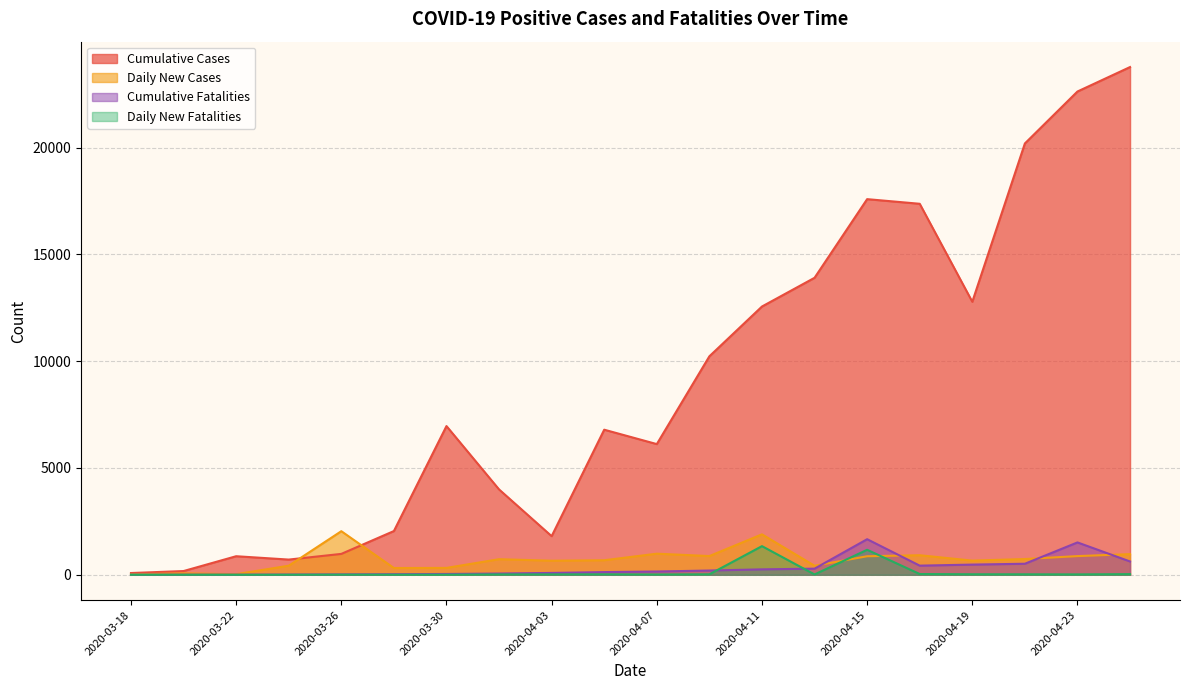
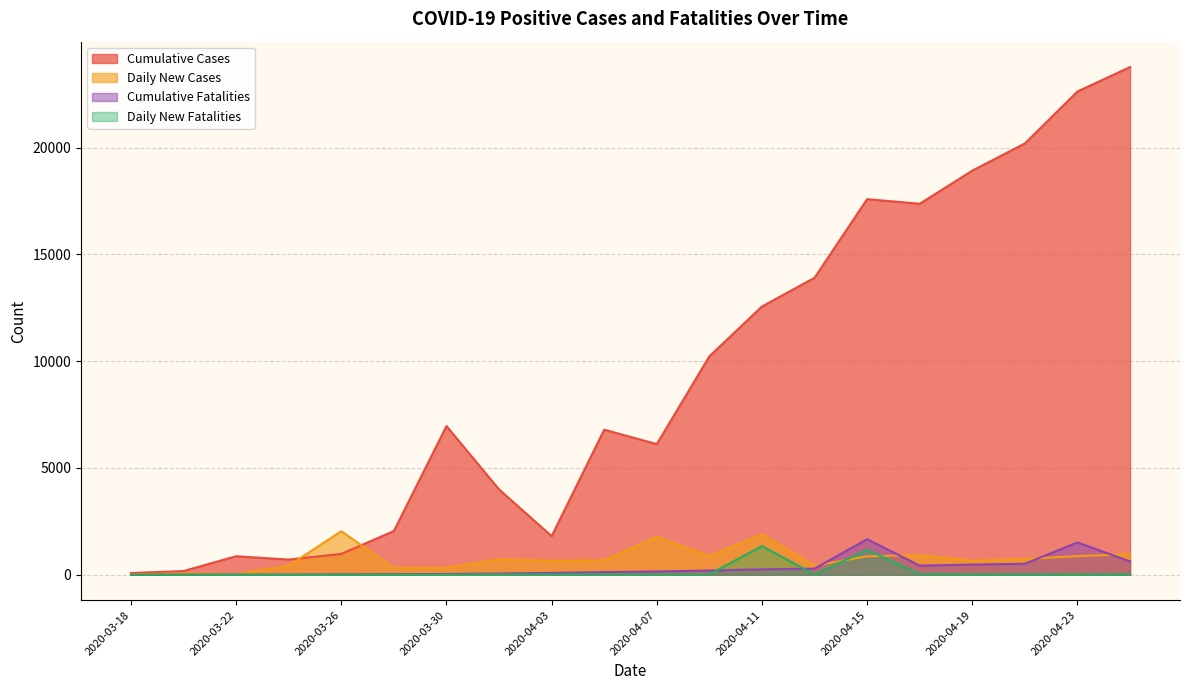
  {
    "Cumulative Cases": {
      "2020-03-22": 900,
      "2020-03-26": 1000,
      "2020-03-30": 7000,
      "2020-04-03": 1800,
      "2020-04-07": 6100,
      "2020-04-11": 12600,
      "2020-04-15": 17600,
-     "2020-04-19": 12800,
+     "2020-04-19": 18900,
      "2020-04-23": 22600
    },
    "Daily New Cases": {
      "2020-03-26": 2000,
      "2020-03-30": 300,
      "2020-04-03": 700,
-     "2020-04-07": 1000,
+     "2020-04-07": 1800,
      "2020-04-11": 1900,
      "2020-04-15": 900,
      "2020-04-19": 700,
      "2020-04-23": 900
    },
    "Cumulative Fatalities": {
      "2020-04-07": 200,
      "2020-04-11": 300,
      "2020-04-15": 1700,
      "2020-04-19": 500,
      "2020-04-23": 1500
    },
    "Daily New Fatalities": {
      "2020-04-07": 0,
      "2020-04-11": 1300,
      "2020-04-15": 1200,
      "2020-04-19": 0,
      "2020-04-23": 0
    }
  }
